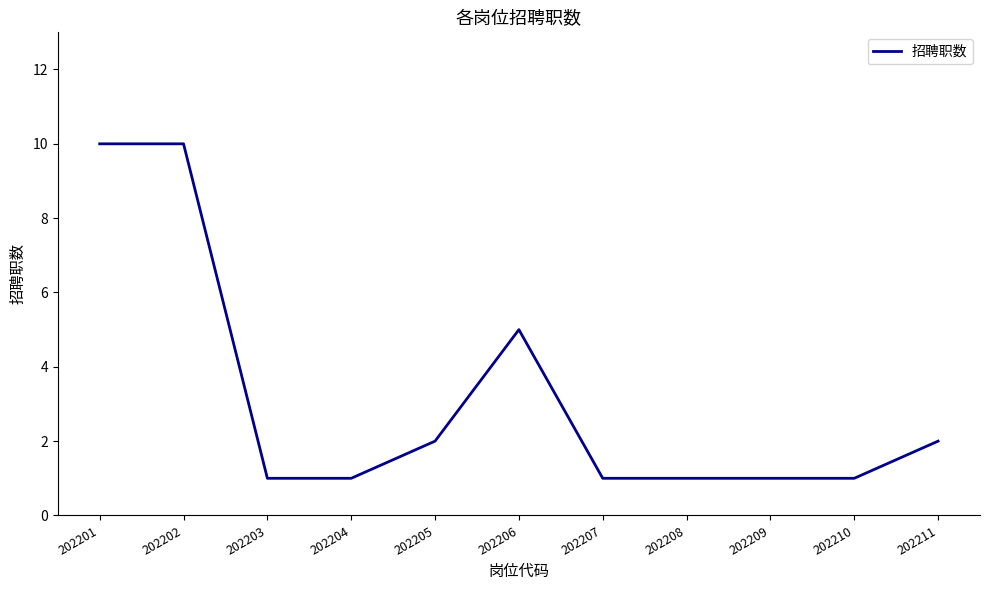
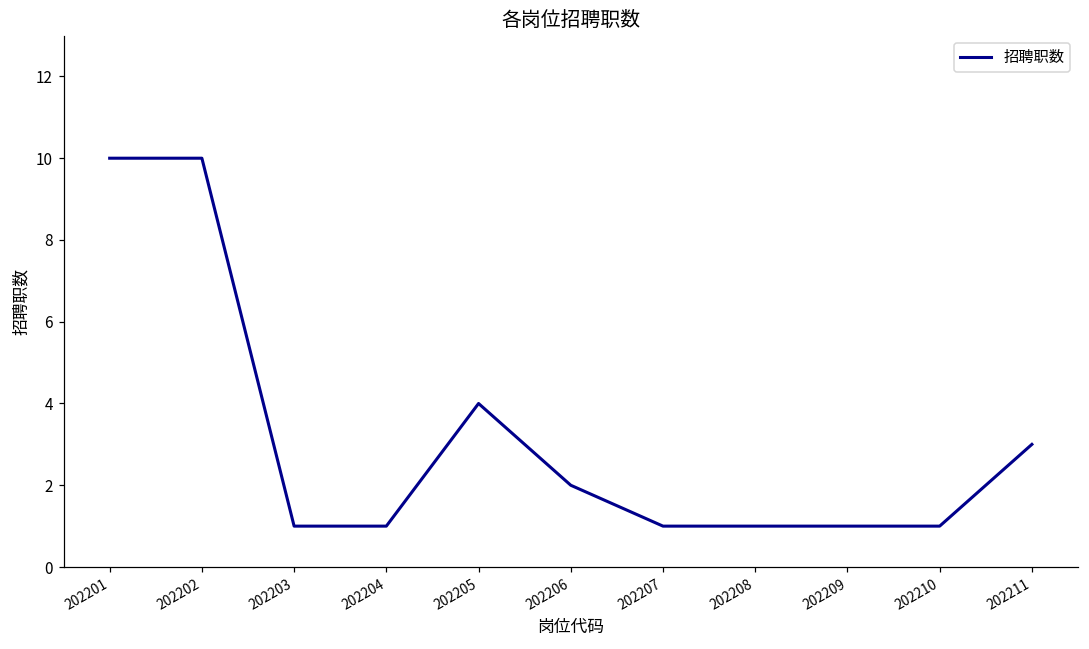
  {
    "202201": 10,
    "202202": 10,
    "202203": 1,
    "202204": 1,
-   "202205": 2,
-   "202206": 5,
+   "202205": 4,
+   "202206": 2,
    "202207": 1,
    "202208": 1,
    "202209": 1,
    "202210": 1,
-   "202211": 2
+   "202211": 3
  }
